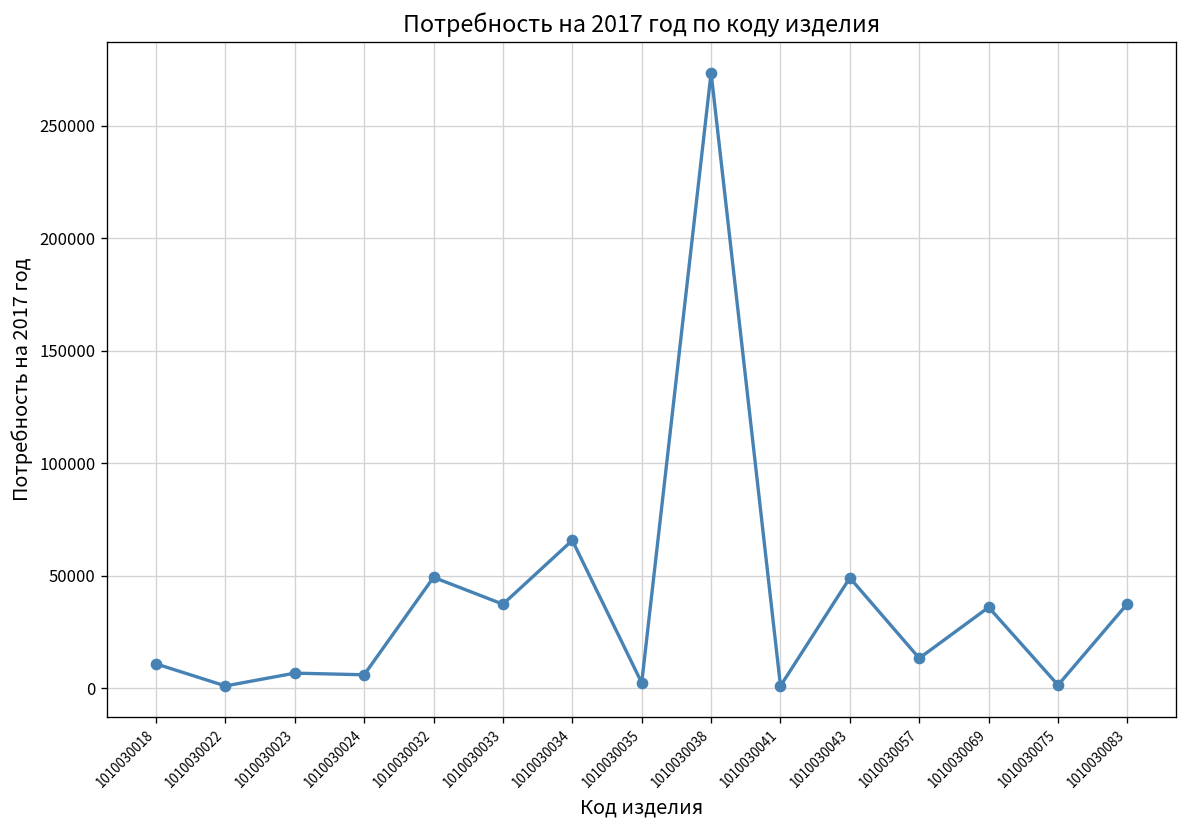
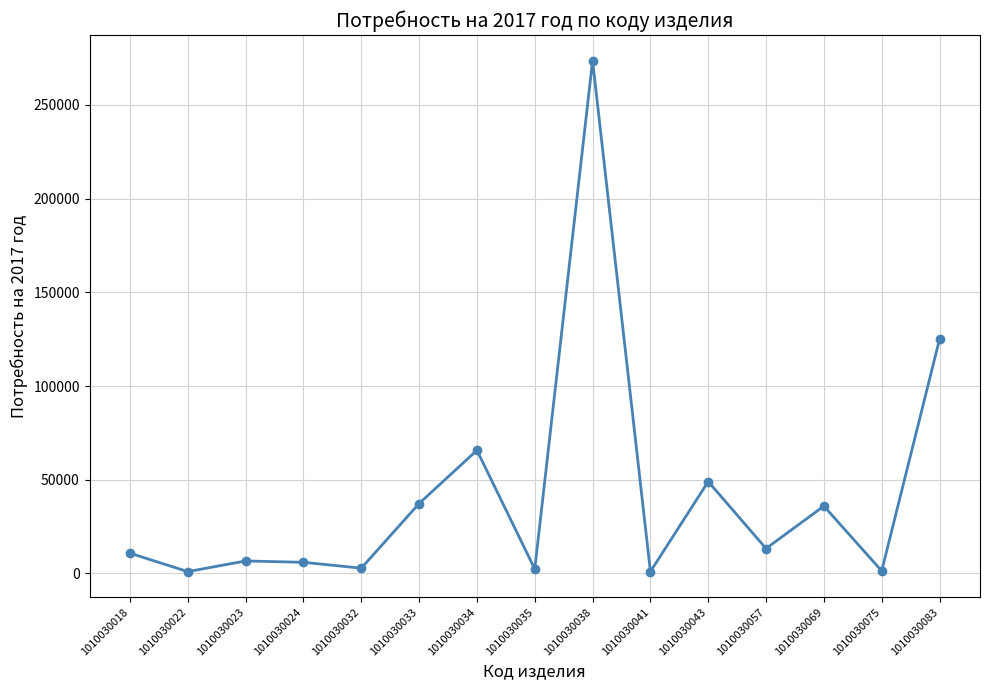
  {
    "1010030018": 11000,
    "1010030022": 1000,
    "1010030023": 7000,
    "1010030024": 6000,
-   "1010030032": 49000,
+   "1010030032": 3000,
    "1010030033": 37000,
    "1010030034": 66000,
    "1010030035": 2000,
    "1010030038": 274000,
    "1010030041": 1000,
    "1010030043": 49000,
    "1010030057": 13000,
    "1010030069": 36000,
    "1010030075": 1000,
-   "1010030083": 38000
+   "1010030083": 125000
  }
